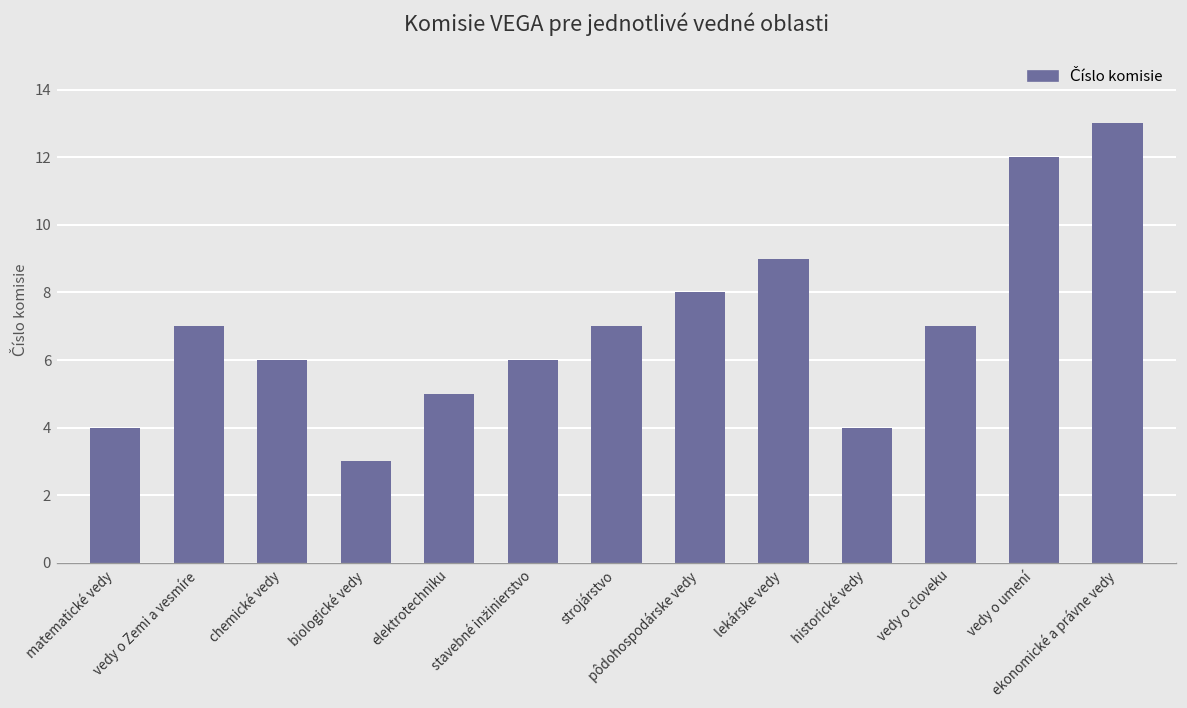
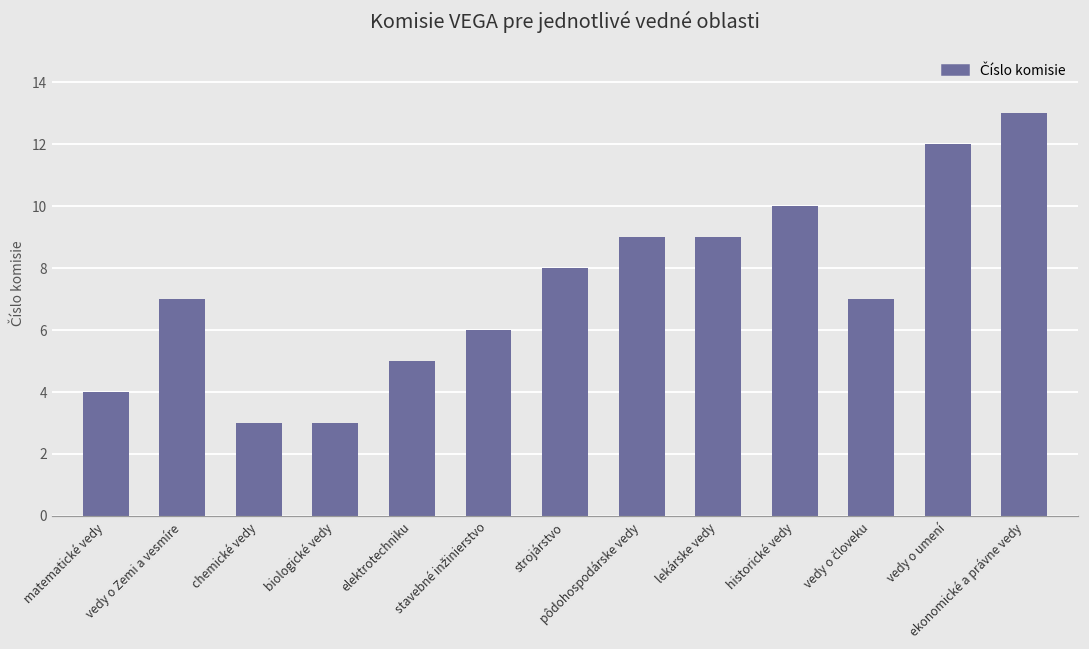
  {
    "matematické vedy": 4,
    "vedy o Zemi a vesmíre": 7,
-   "chemické vedy": 6,
+   "chemické vedy": 3,
    "biologické vedy": 3,
    "elektrotechniku": 5,
    "stavebné inžinierstvo": 6,
-   "strojárstvo": 7,
-   "pôdohospodárske vedy": 8,
+   "strojárstvo": 8,
+   "pôdohospodárske vedy": 9,
    "lekárske vedy": 9,
-   "historické vedy": 4,
+   "historické vedy": 10,
    "vedy o človeku": 7,
    "vedy o umení": 12,
    "ekonomické a právne vedy": 13
  }
